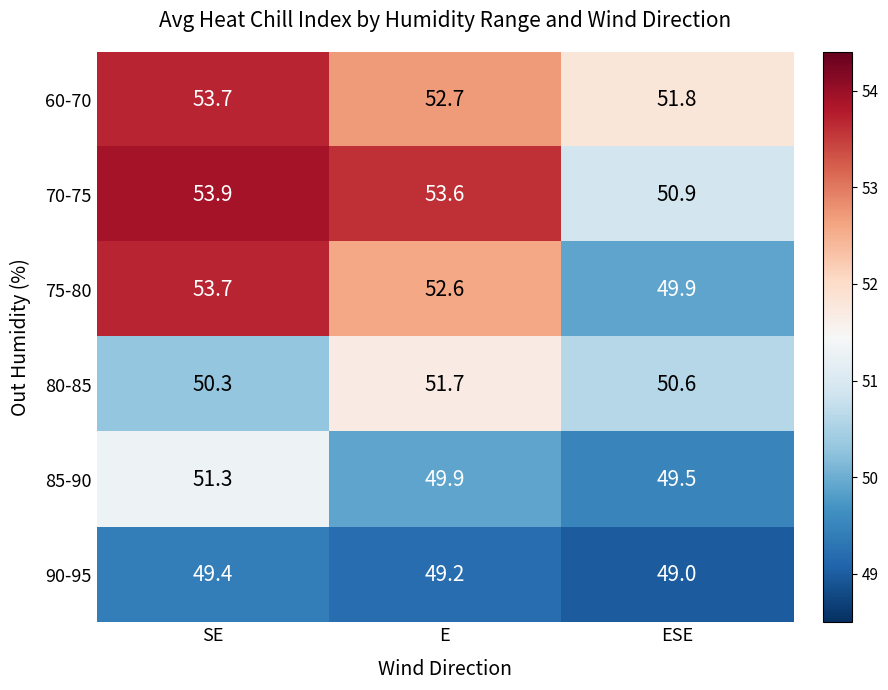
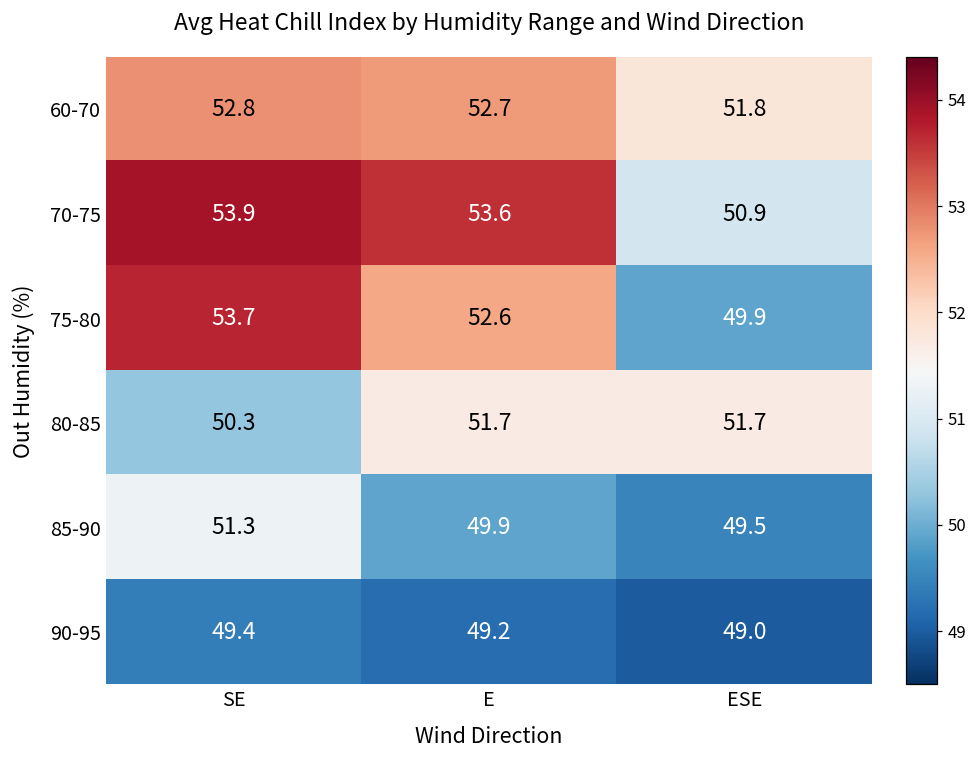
  {
    "60-70": {
-     "SE": 53.7,
+     "SE": 52.8,
      "E": 52.7,
      "ESE": 51.8
    },
    "70-75": {
      "SE": 53.9,
      "E": 53.6,
      "ESE": 50.9
    },
    "75-80": {
      "SE": 53.7,
      "E": 52.6,
      "ESE": 49.9
    },
    "80-85": {
      "SE": 50.3,
      "E": 51.7,
-     "ESE": 50.6
+     "ESE": 51.7
    },
    "85-90": {
      "SE": 51.3,
      "E": 49.9,
      "ESE": 49.5
    },
    "90-95": {
      "SE": 49.4,
      "E": 49.2,
      "ESE": 49.0
    }
  }
